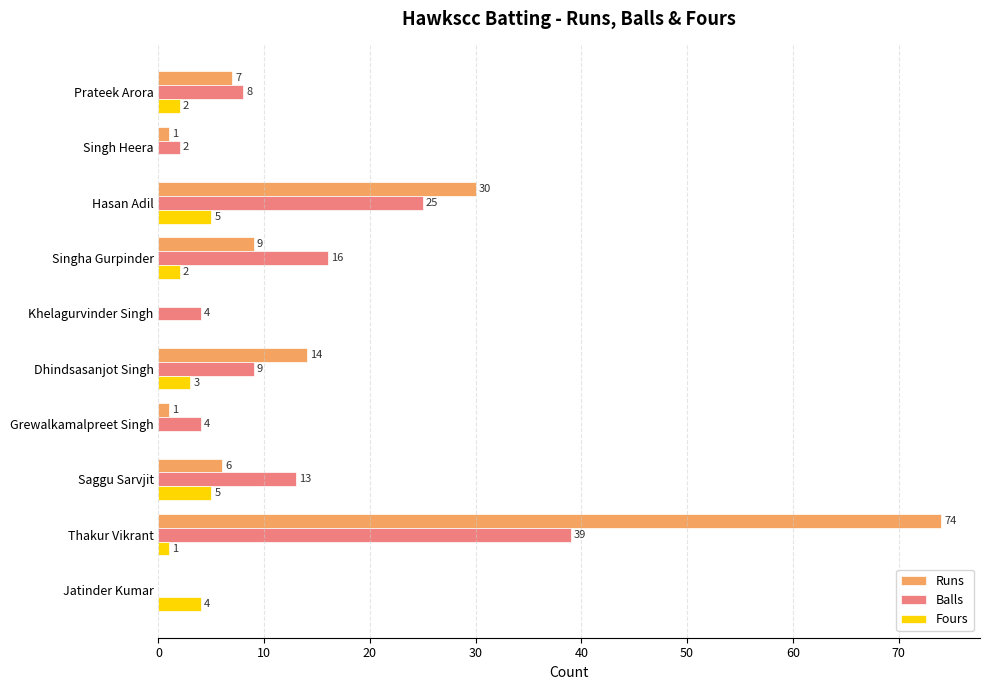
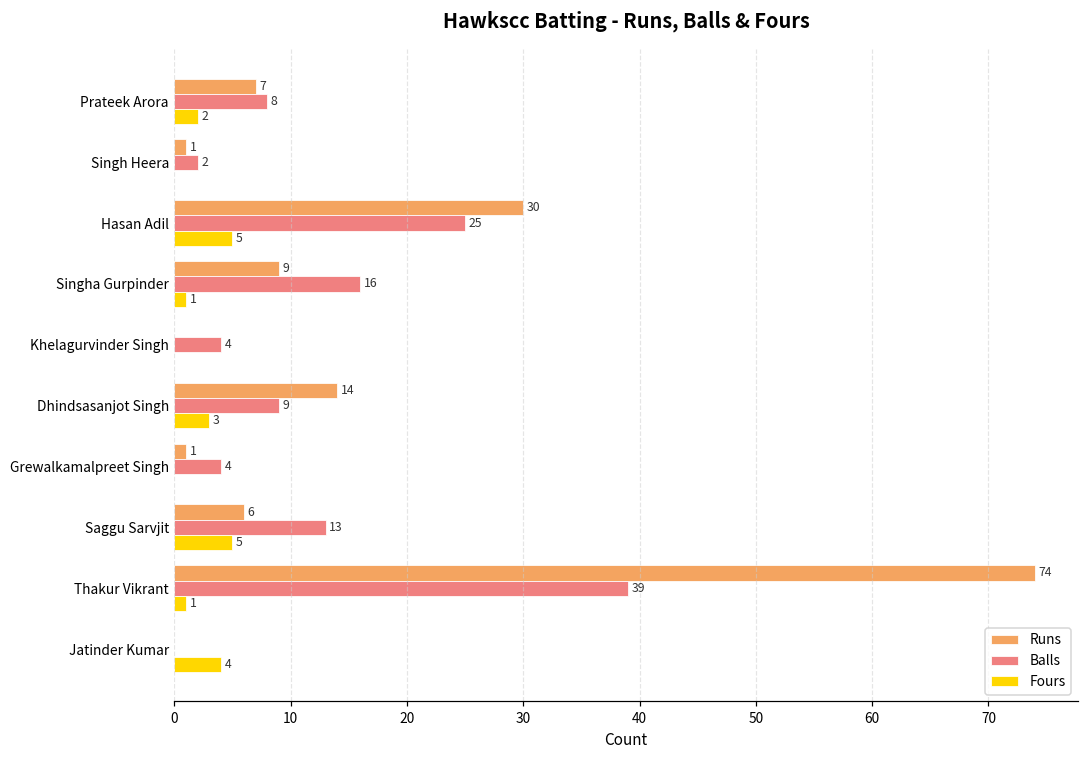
  {
    "Fours": {
      "Prateek Arora": 2,
      "Hasan Adil": 5,
-     "Singha Gurpinder": 2,
+     "Singha Gurpinder": 1,
      "Dhindsasanjot Singh": 3,
      "Saggu Sarvjit": 5,
      "Thakur Vikrant": 1,
      "Jatinder Kumar": 4
    }
  }
